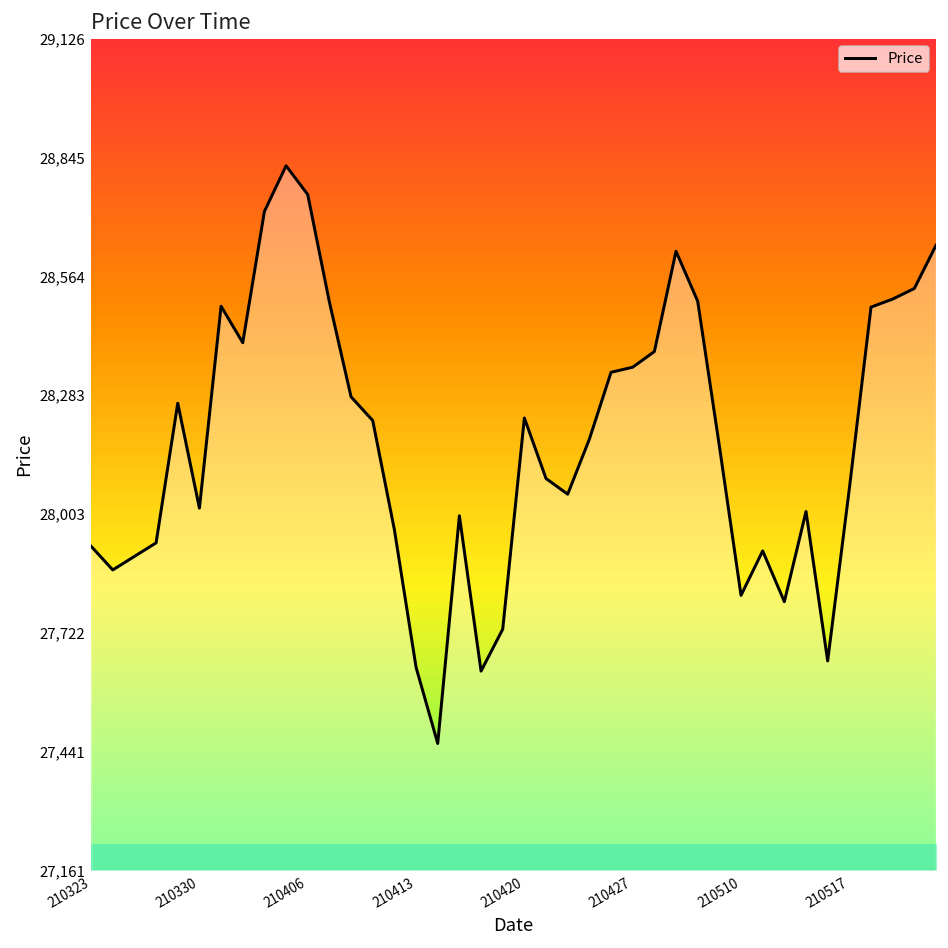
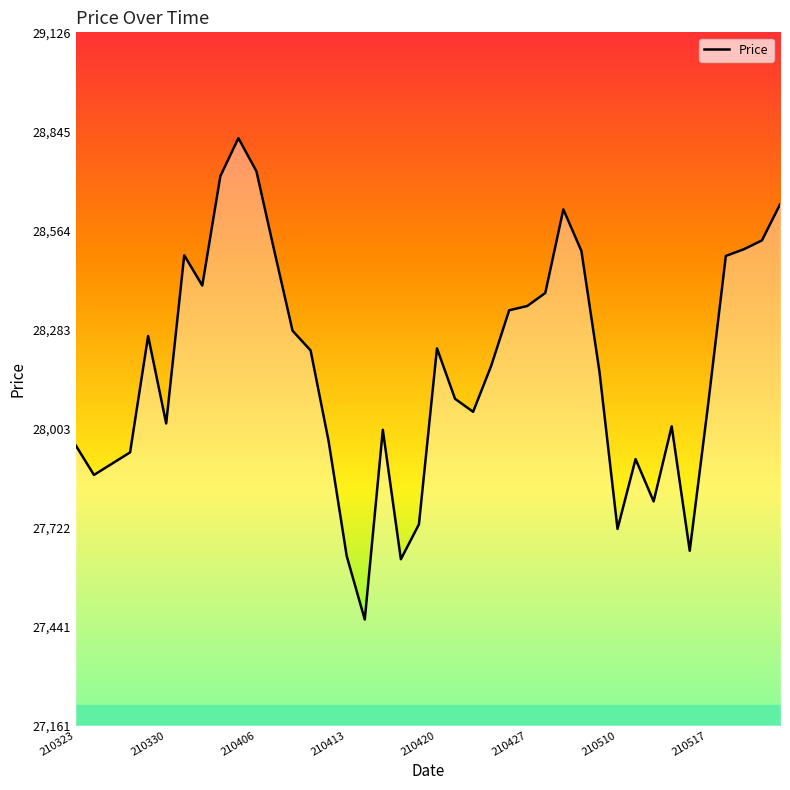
  {
    "Price": {
-     "210323": "27,930",
+     "210323": "27,950",
      "210330": "28,020",
-     "210406": "28,760",
+     "210406": "28,730",
      "210413": "27,640",
      "210420": "28,230",
      "210427": "28,350",
-     "210510": "27,810",
+     "210510": "27,720",
      "210517": "28,060"
    }
  }
